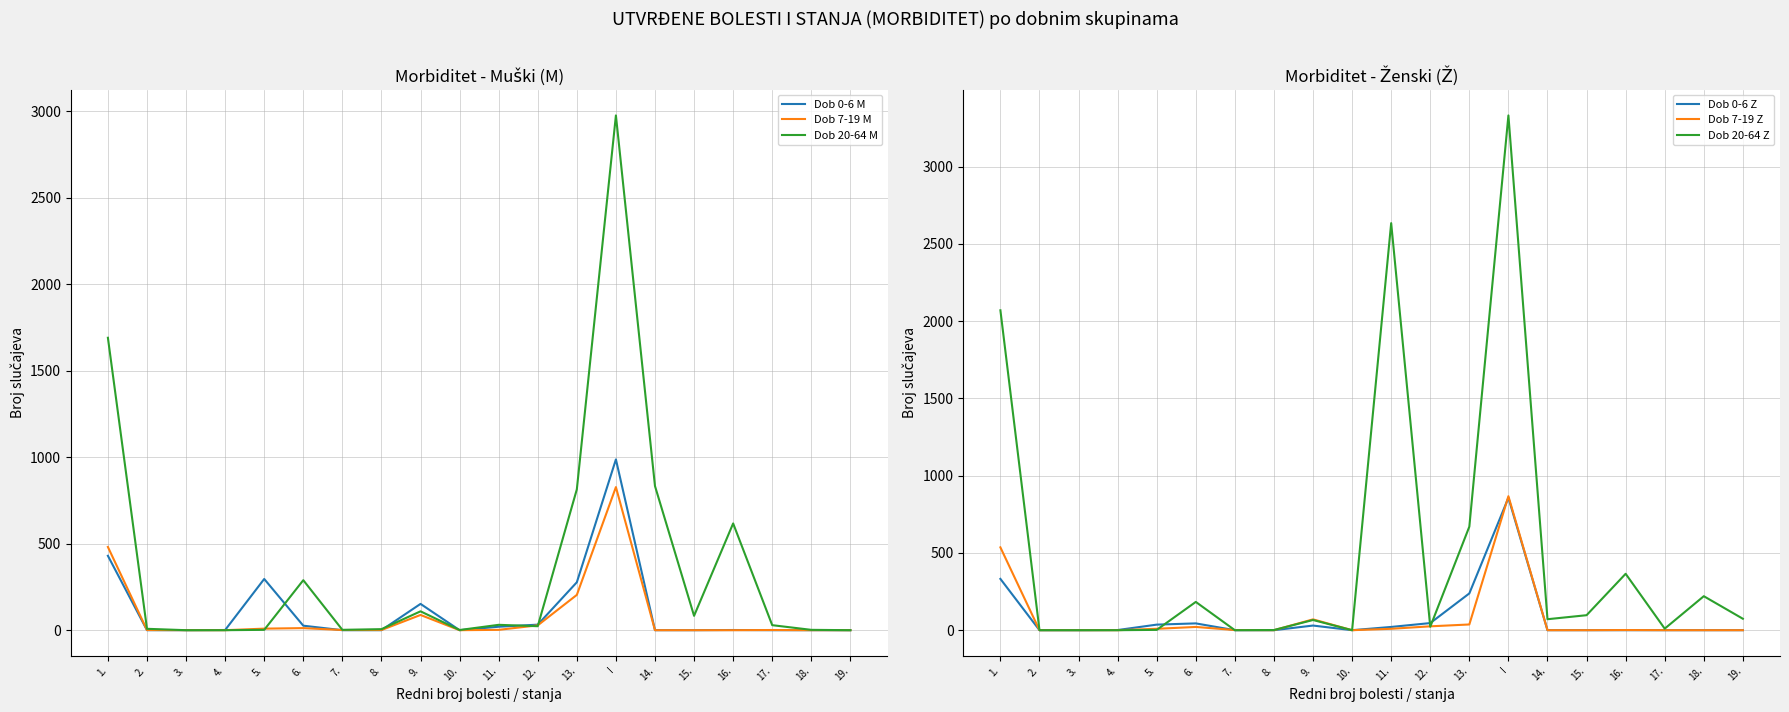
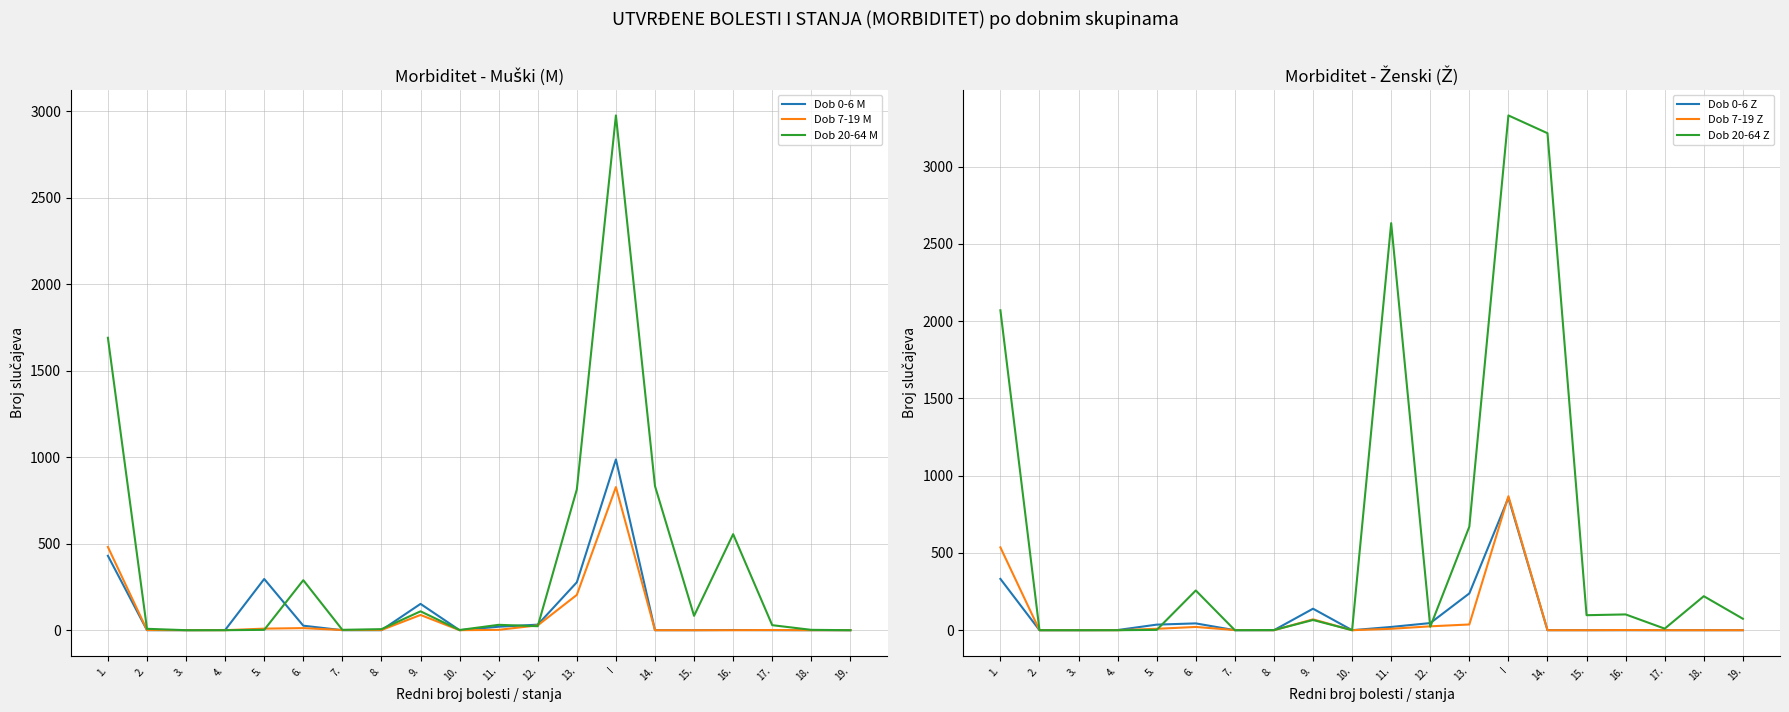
  {
    "Morbiditet - Muški (M)": {
      "Dob 0-6 M": {
        "1.": 430,
        "5.": 300,
        "9.": 150,
        "13.": 280,
        "I": 990
      },
      "Dob 7-19 M": {
        "1.": 480,
        "9.": 90,
        "11.": 0,
        "13.": 200,
        "I": 830
      },
      "Dob 20-64 M": {
        "1.": 1690,
        "6.": 290,
        "9.": 110,
        "13.": 810,
        "I": 2980,
        "14.": 830,
        "15.": 80,
-       "16.": 620,
+       "16.": 560,
        "17.": 30
      }
    },
    "Morbiditet - Ženski (Ž)": {
      "Dob 0-6 Z": {
        "1.": 330,
        "5.": 40,
        "6.": 40,
-       "9.": 30,
+       "9.": 140,
        "12.": 50,
        "13.": 240
      },
      "Dob 7-19 Z": {
        "1.": 540,
        "6.": 20,
        "13.": 40
      },
      "Dob 20-64 Z": {
        "1.": 2070,
-       "6.": 180,
+       "6.": 260,
        "11.": 2630,
        "13.": 670,
        "I": 3330,
-       "14.": 70,
+       "14.": 3220,
        "15.": 100,
-       "16.": 370,
+       "16.": 100,
        "18.": 220,
        "19.": 70
      }
    }
  }
